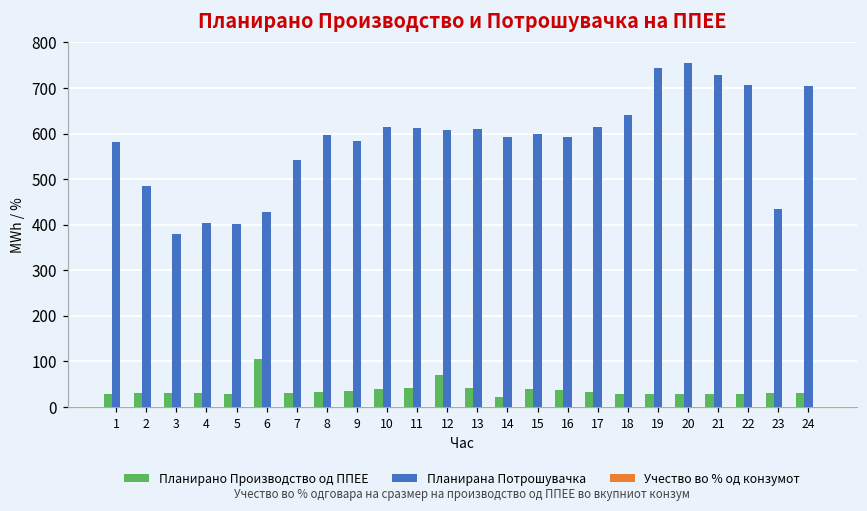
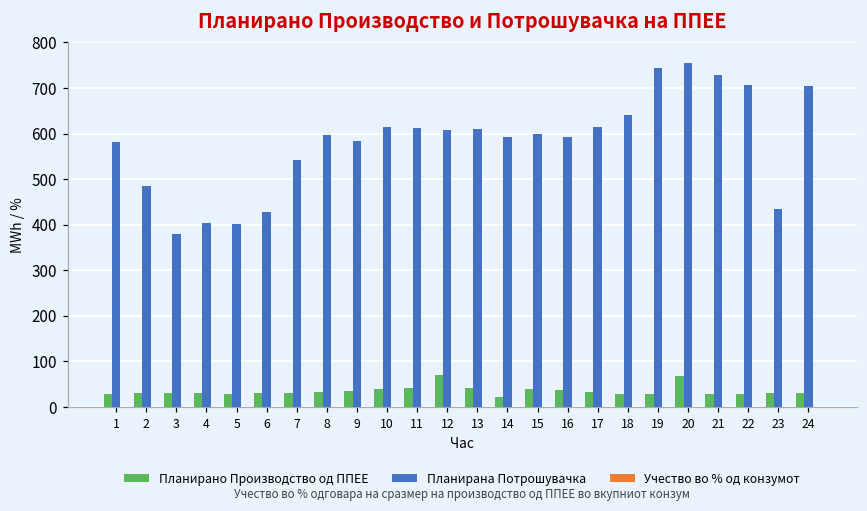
  {
    "Планирано Производство од ППЕЕ": {
      "1": 30,
      "2": 30,
      "3": 30,
      "4": 30,
      "5": 30,
-     "6": 100,
+     "6": 30,
      "7": 30,
      "8": 30,
      "9": 30,
      "10": 40,
      "11": 40,
      "12": 70,
      "13": 40,
      "14": 20,
      "15": 40,
      "16": 40,
      "17": 30,
      "18": 30,
      "19": 30,
-     "20": 30,
+     "20": 70,
      "21": 30,
      "22": 30,
      "23": 30,
      "24": 30
    },
    "Планирана Потрошувачка": {
      "1": 580,
      "2": 490,
      "3": 380,
      "4": 400,
      "5": 400,
      "6": 430,
      "7": 540,
      "8": 600,
      "9": 580,
      "10": 610,
      "11": 610,
      "12": 610,
      "13": 610,
      "14": 590,
      "15": 600,
      "16": 590,
      "17": 610,
      "18": 640,
      "19": 740,
      "20": 750,
      "21": 730,
      "22": 710,
      "23": 430,
      "24": 700
    }
  }
